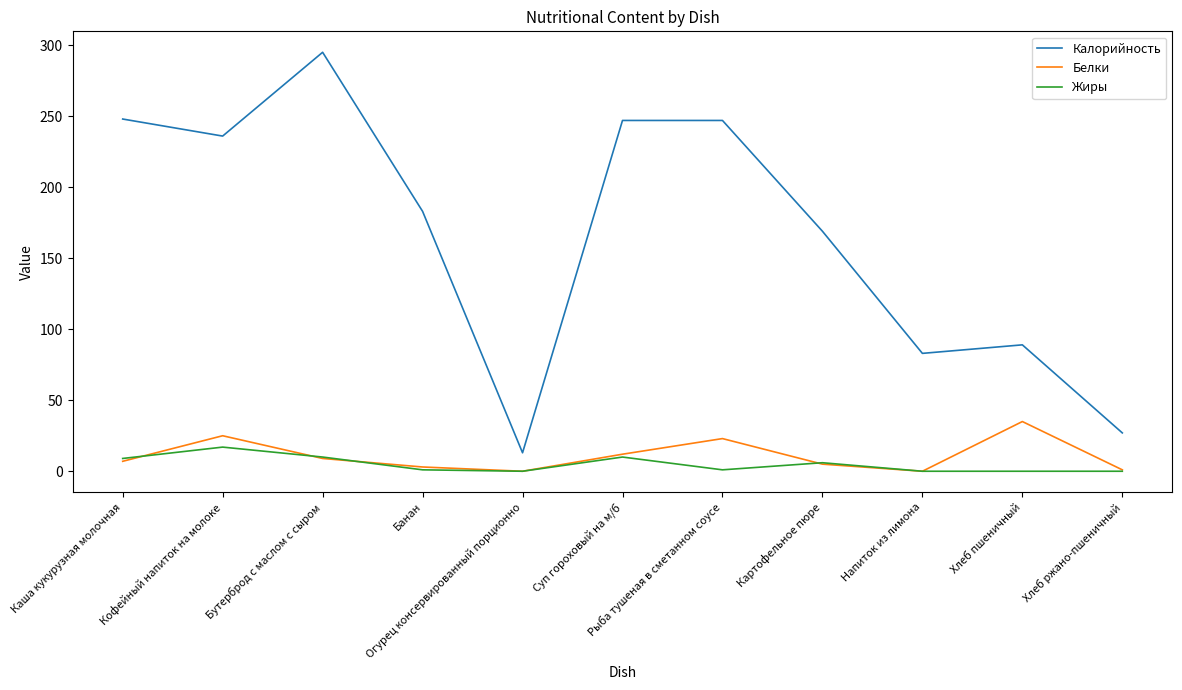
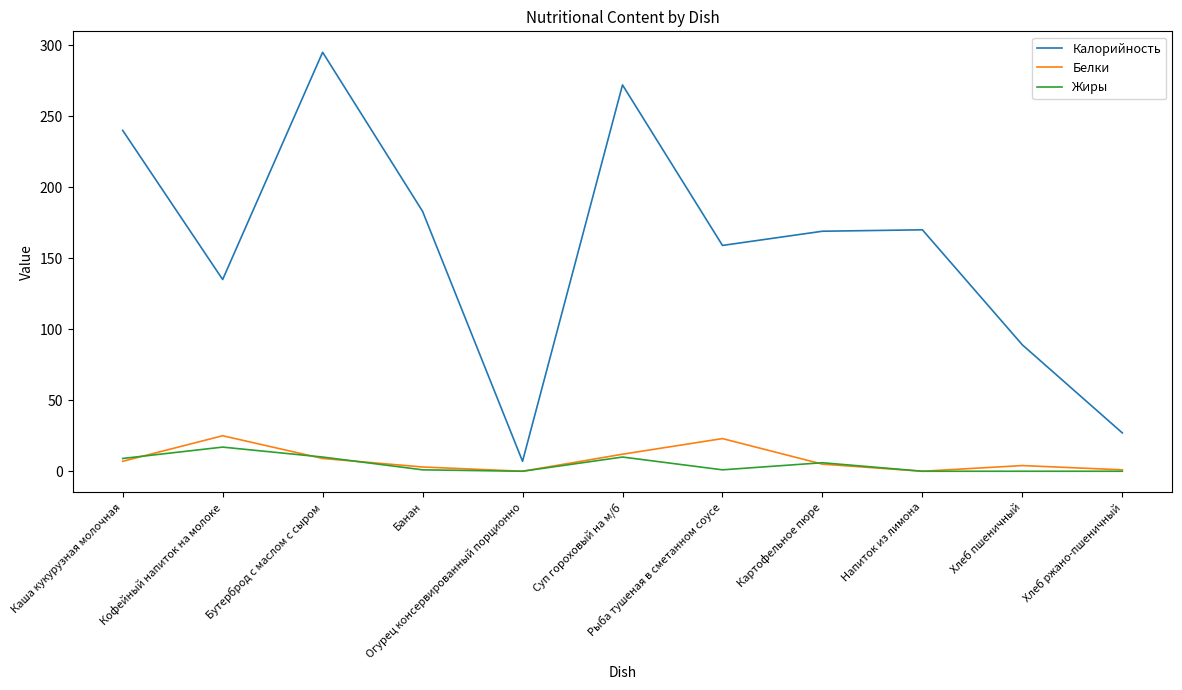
  {
    "Калорийность": {
-     "Каша кукурузная молочная": 248,
-     "Кофейный напиток на молоке": 236,
+     "Каша кукурузная молочная": 240,
+     "Кофейный напиток на молоке": 135,
      "Бутерброд с маслом с сыром": 295,
      "Банан": 183,
-     "Огурец консервированный порционно": 13,
-     "Суп гороховый на м/б": 247,
-     "Рыба тушеная в сметанном соусе": 247,
+     "Огурец консервированный порционно": 7,
+     "Суп гороховый на м/б": 272,
+     "Рыба тушеная в сметанном соусе": 159,
      "Картофельное пюре": 169,
-     "Напиток из лимона": 83,
+     "Напиток из лимона": 170,
      "Хлеб пшеничный": 89,
      "Хлеб ржано-пшеничный": 27
    },
    "Белки": {
      "Каша кукурузная молочная": 7,
      "Кофейный напиток на молоке": 25,
      "Банан": 3,
      "Суп гороховый на м/б": 12,
      "Рыба тушеная в сметанном соусе": 23,
-     "Хлеб пшеничный": 35
+     "Хлеб пшеничный": 4
    },
    "Жиры": {
      "Каша кукурузная молочная": 9,
      "Кофейный напиток на молоке": 17,
      "Банан": 1,
      "Суп гороховый на м/б": 10,
      "Рыба тушеная в сметанном соусе": 1,
      "Хлеб пшеничный": 0
    }
  }
